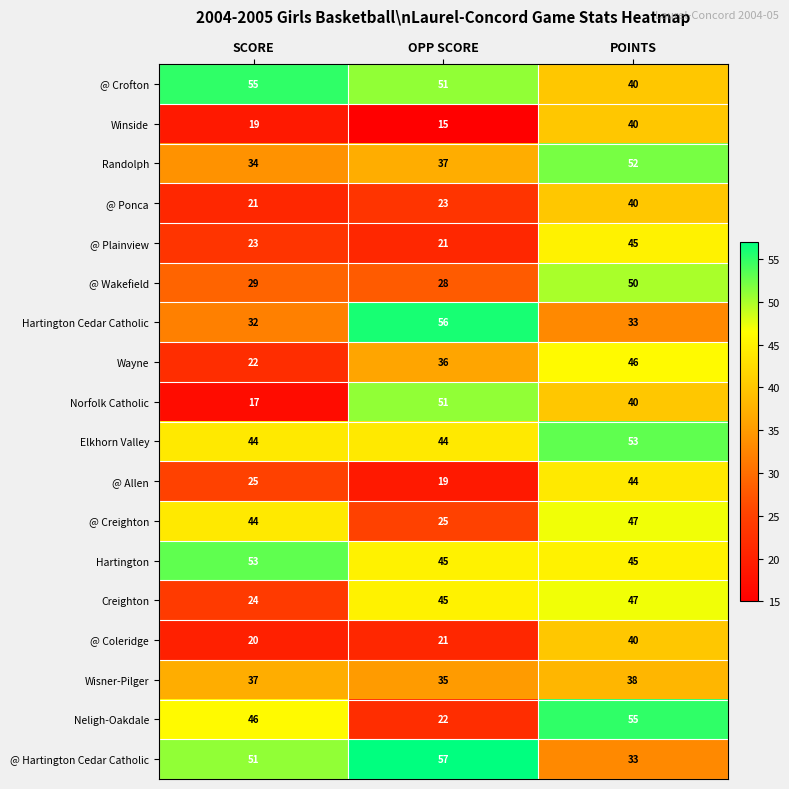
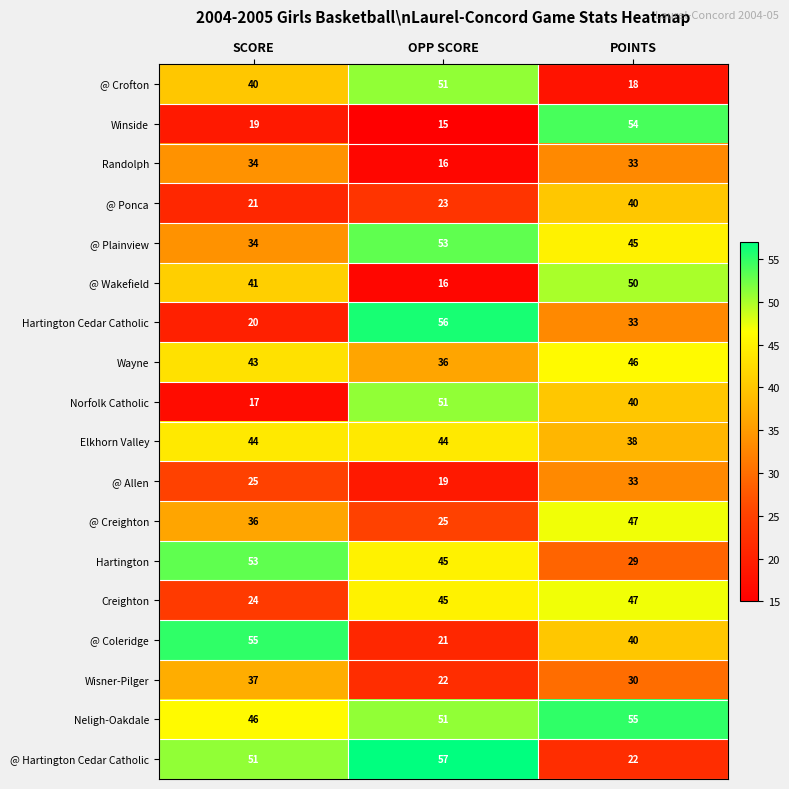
  {
    "@ Crofton": {
-     "SCORE": 55,
+     "SCORE": 40,
      "OPP SCORE": 51,
-     "POINTS": 40
+     "POINTS": 18
    },
    "Winside": {
      "SCORE": 19,
      "OPP SCORE": 15,
-     "POINTS": 40
+     "POINTS": 54
    },
    "Randolph": {
      "SCORE": 34,
-     "OPP SCORE": 37,
-     "POINTS": 52
+     "OPP SCORE": 16,
+     "POINTS": 33
    },
    "@ Ponca": {
      "SCORE": 21,
      "OPP SCORE": 23,
      "POINTS": 40
    },
    "@ Plainview": {
-     "SCORE": 23,
-     "OPP SCORE": 21,
+     "SCORE": 34,
+     "OPP SCORE": 53,
      "POINTS": 45
    },
    "@ Wakefield": {
-     "SCORE": 29,
-     "OPP SCORE": 28,
+     "SCORE": 41,
+     "OPP SCORE": 16,
      "POINTS": 50
    },
    "Hartington Cedar Catholic": {
-     "SCORE": 32,
+     "SCORE": 20,
      "OPP SCORE": 56,
      "POINTS": 33
    },
    "Wayne": {
-     "SCORE": 22,
+     "SCORE": 43,
      "OPP SCORE": 36,
      "POINTS": 46
    },
    "Norfolk Catholic": {
      "SCORE": 17,
      "OPP SCORE": 51,
      "POINTS": 40
    },
    "Elkhorn Valley": {
      "SCORE": 44,
      "OPP SCORE": 44,
-     "POINTS": 53
+     "POINTS": 38
    },
    "@ Allen": {
      "SCORE": 25,
      "OPP SCORE": 19,
-     "POINTS": 44
+     "POINTS": 33
    },
    "@ Creighton": {
-     "SCORE": 44,
+     "SCORE": 36,
      "OPP SCORE": 25,
      "POINTS": 47
    },
    "Hartington": {
      "SCORE": 53,
      "OPP SCORE": 45,
-     "POINTS": 45
+     "POINTS": 29
    },
    "Creighton": {
      "SCORE": 24,
      "OPP SCORE": 45,
      "POINTS": 47
    },
    "@ Coleridge": {
-     "SCORE": 20,
+     "SCORE": 55,
      "OPP SCORE": 21,
      "POINTS": 40
    },
    "Wisner-Pilger": {
      "SCORE": 37,
-     "OPP SCORE": 35,
-     "POINTS": 38
+     "OPP SCORE": 22,
+     "POINTS": 30
    },
    "Neligh-Oakdale": {
      "SCORE": 46,
-     "OPP SCORE": 22,
+     "OPP SCORE": 51,
      "POINTS": 55
    },
    "@ Hartington Cedar Catholic": {
      "SCORE": 51,
      "OPP SCORE": 57,
-     "POINTS": 33
+     "POINTS": 22
    }
  }
